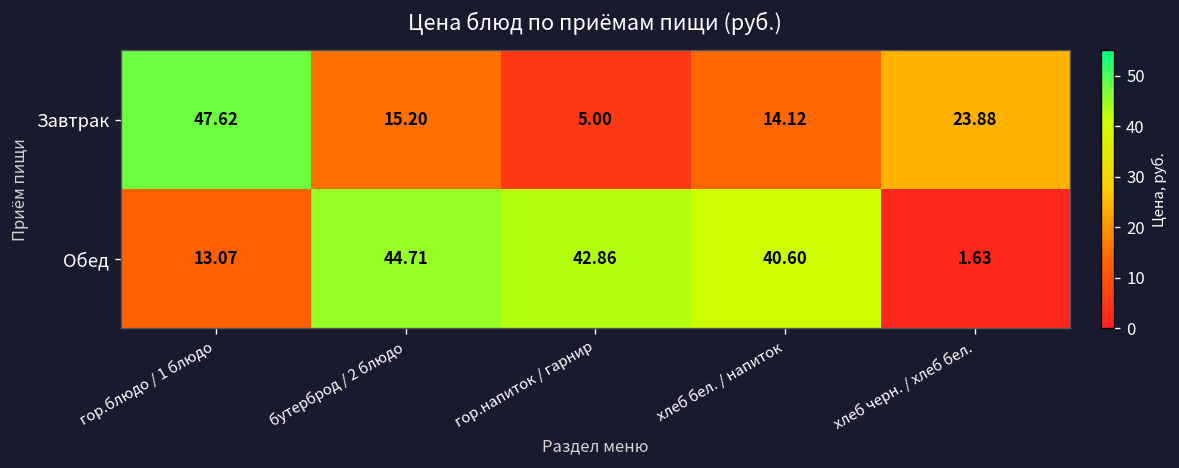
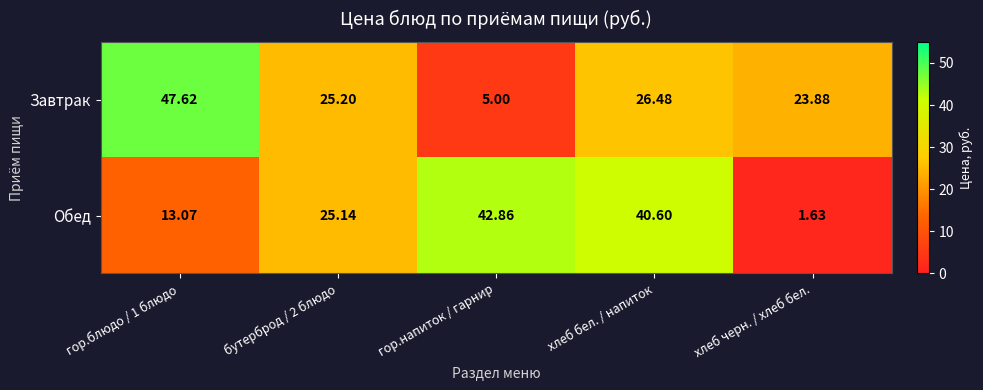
  {
    "Завтрак": {
      "гор.блюдо / 1 блюдо": 47.62,
-     "бутерброд / 2 блюдо": 15.20,
+     "бутерброд / 2 блюдо": 25.20,
      "гор.напиток / гарнир": 5.00,
-     "хлеб бел. / напиток": 14.12,
+     "хлеб бел. / напиток": 26.48,
      "хлеб черн. / хлеб бел.": 23.88
    },
    "Обед": {
      "гор.блюдо / 1 блюдо": 13.07,
-     "бутерброд / 2 блюдо": 44.71,
+     "бутерброд / 2 блюдо": 25.14,
      "гор.напиток / гарнир": 42.86,
      "хлеб бел. / напиток": 40.60,
      "хлеб черн. / хлеб бел.": 1.63
    }
  }
